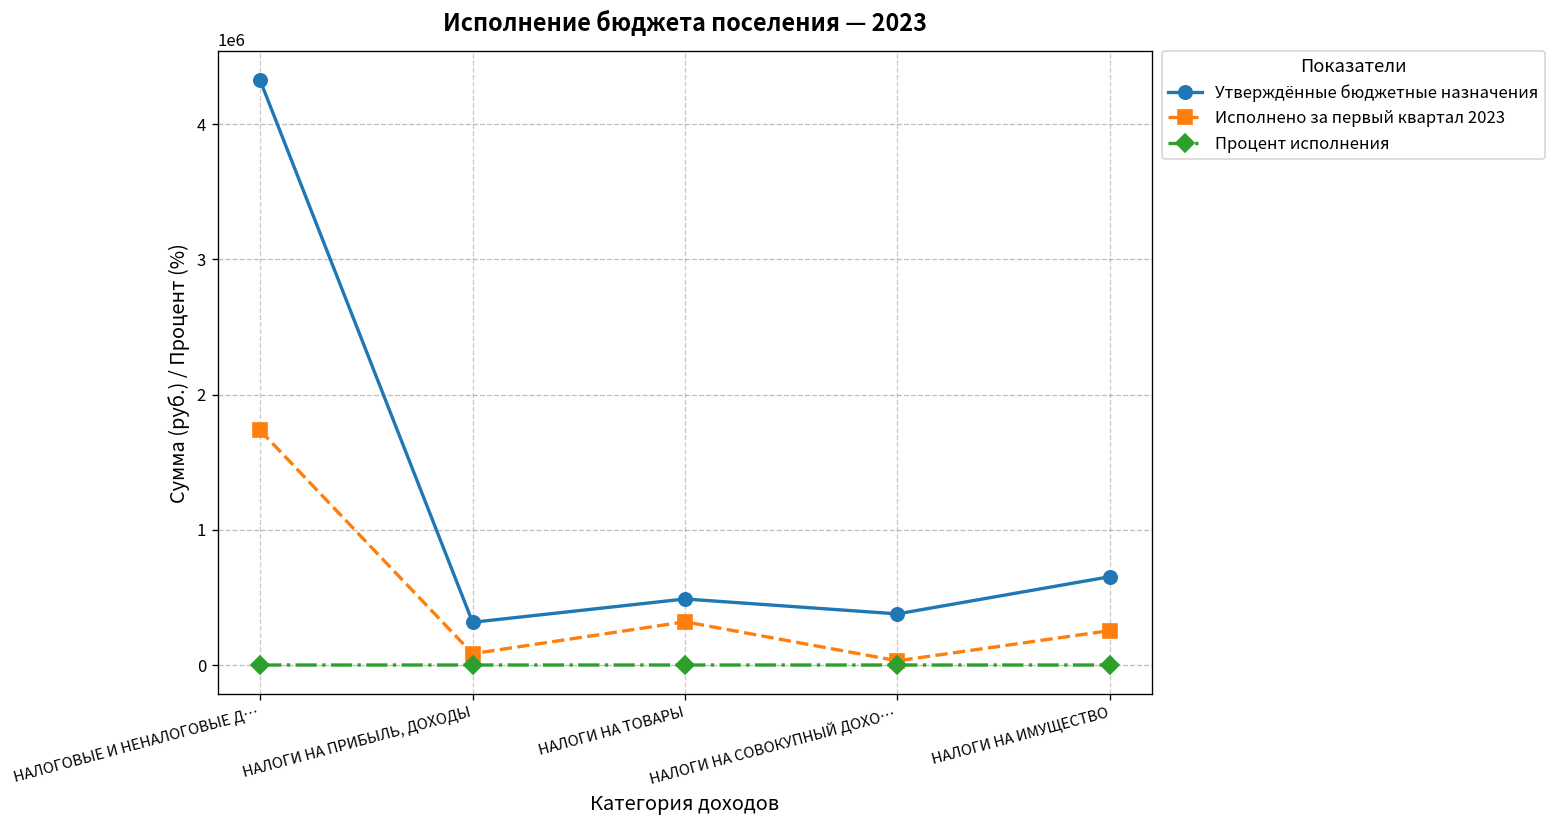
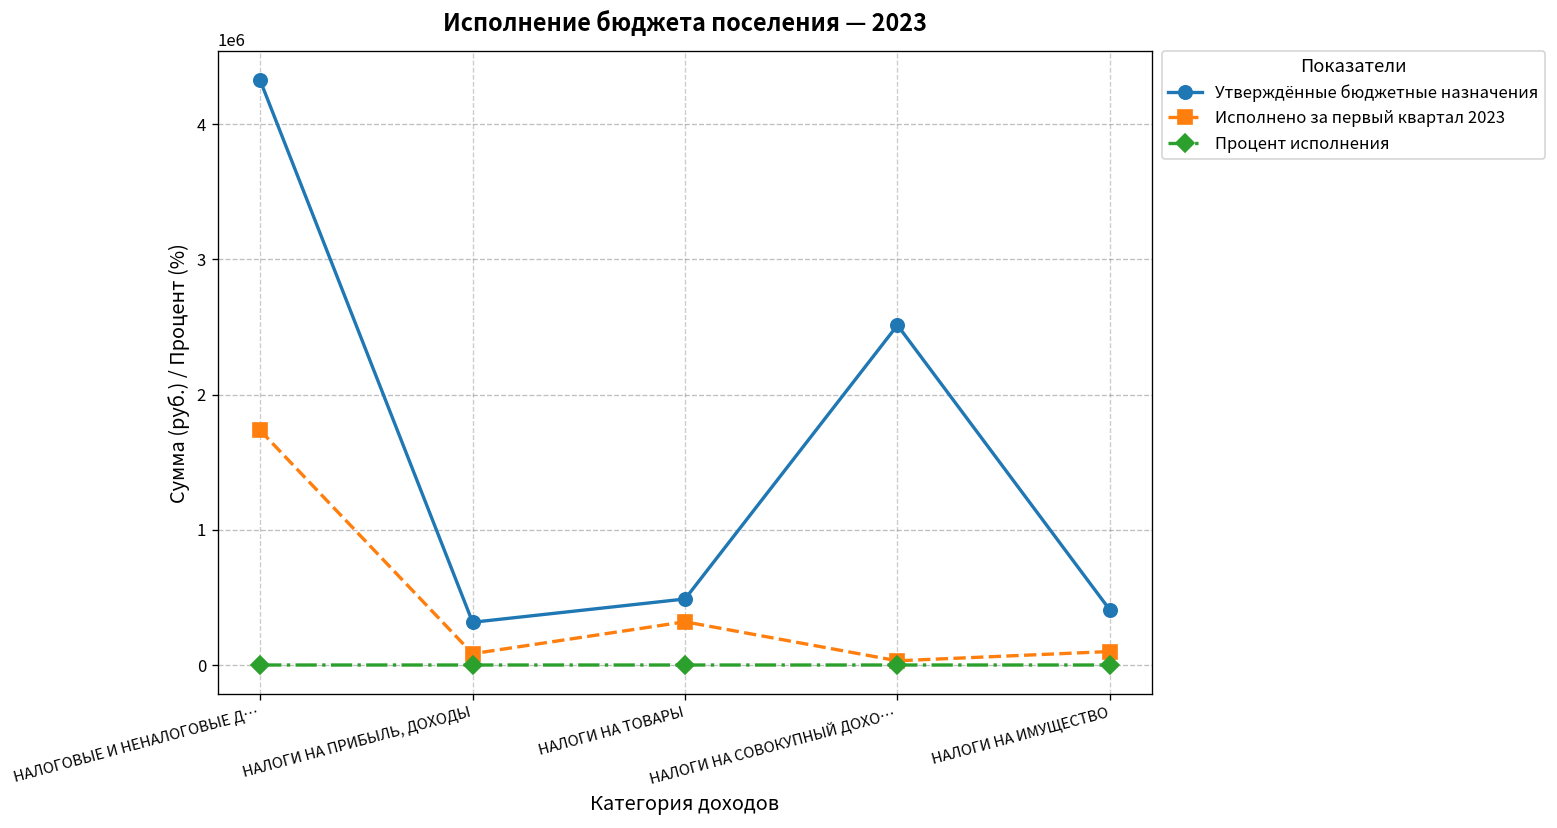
  {
    "Утверждённые бюджетные назначения": {
      "НАЛОГОВЫЕ И НЕНАЛОГОВЫЕ Д…": 4320000,
      "НАЛОГИ НА ПРИБЫЛЬ, ДОХОДЫ": 320000,
      "НАЛОГИ НА ТОВАРЫ": 490000,
-     "НАЛОГИ НА СОВОКУПНЫЙ ДОХО…": 380000,
-     "НАЛОГИ НА ИМУЩЕСТВО": 650000
+     "НАЛОГИ НА СОВОКУПНЫЙ ДОХО…": 2510000,
+     "НАЛОГИ НА ИМУЩЕСТВО": 410000
    },
    "Исполнено за первый квартал 2023": {
      "НАЛОГОВЫЕ И НЕНАЛОГОВЫЕ Д…": 1730000,
      "НАЛОГИ НА ПРИБЫЛЬ, ДОХОДЫ": 80000,
      "НАЛОГИ НА ТОВАРЫ": 320000,
      "НАЛОГИ НА СОВОКУПНЫЙ ДОХО…": 30000,
-     "НАЛОГИ НА ИМУЩЕСТВО": 250000
+     "НАЛОГИ НА ИМУЩЕСТВО": 100000
    },
    "Процент исполнения": {
      "НАЛОГОВЫЕ И НЕНАЛОГОВЫЕ Д…": 0,
      "НАЛОГИ НА ПРИБЫЛЬ, ДОХОДЫ": 0,
      "НАЛОГИ НА ТОВАРЫ": 0,
      "НАЛОГИ НА СОВОКУПНЫЙ ДОХО…": 0,
      "НАЛОГИ НА ИМУЩЕСТВО": 0
    }
  }
